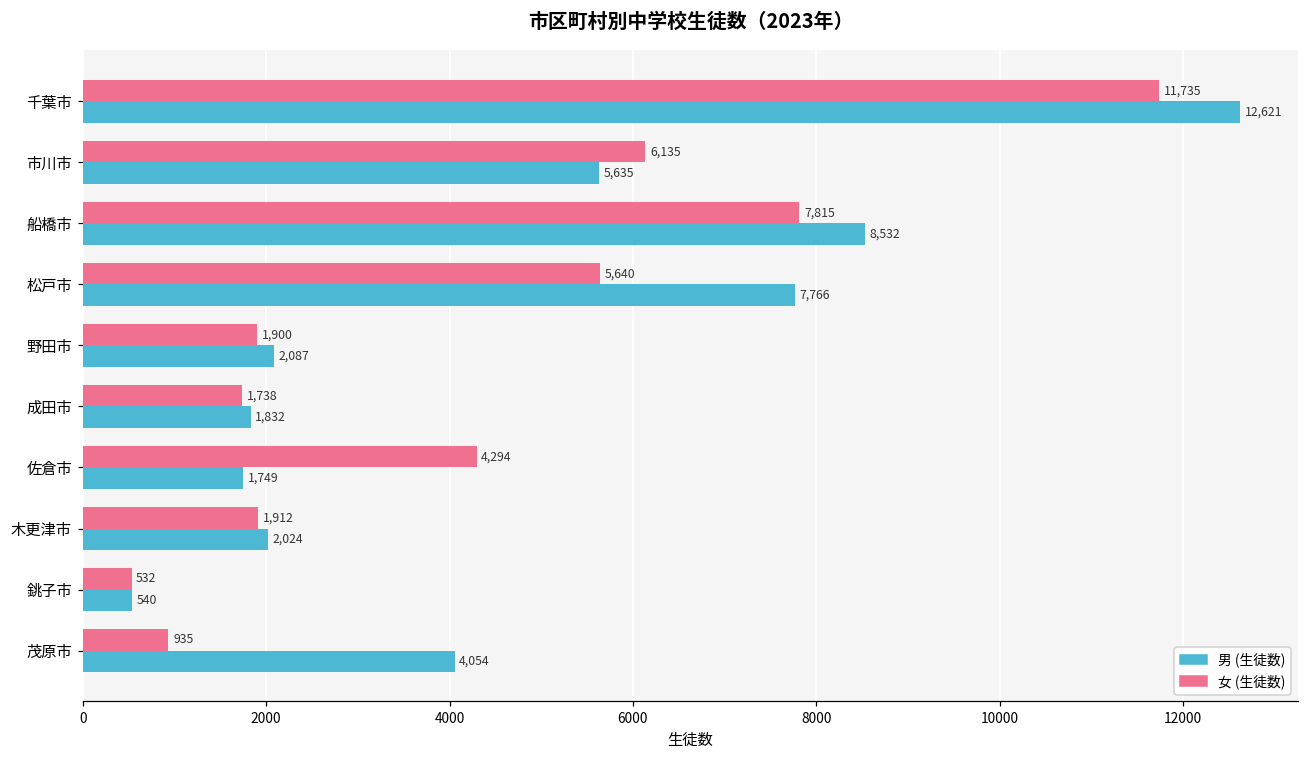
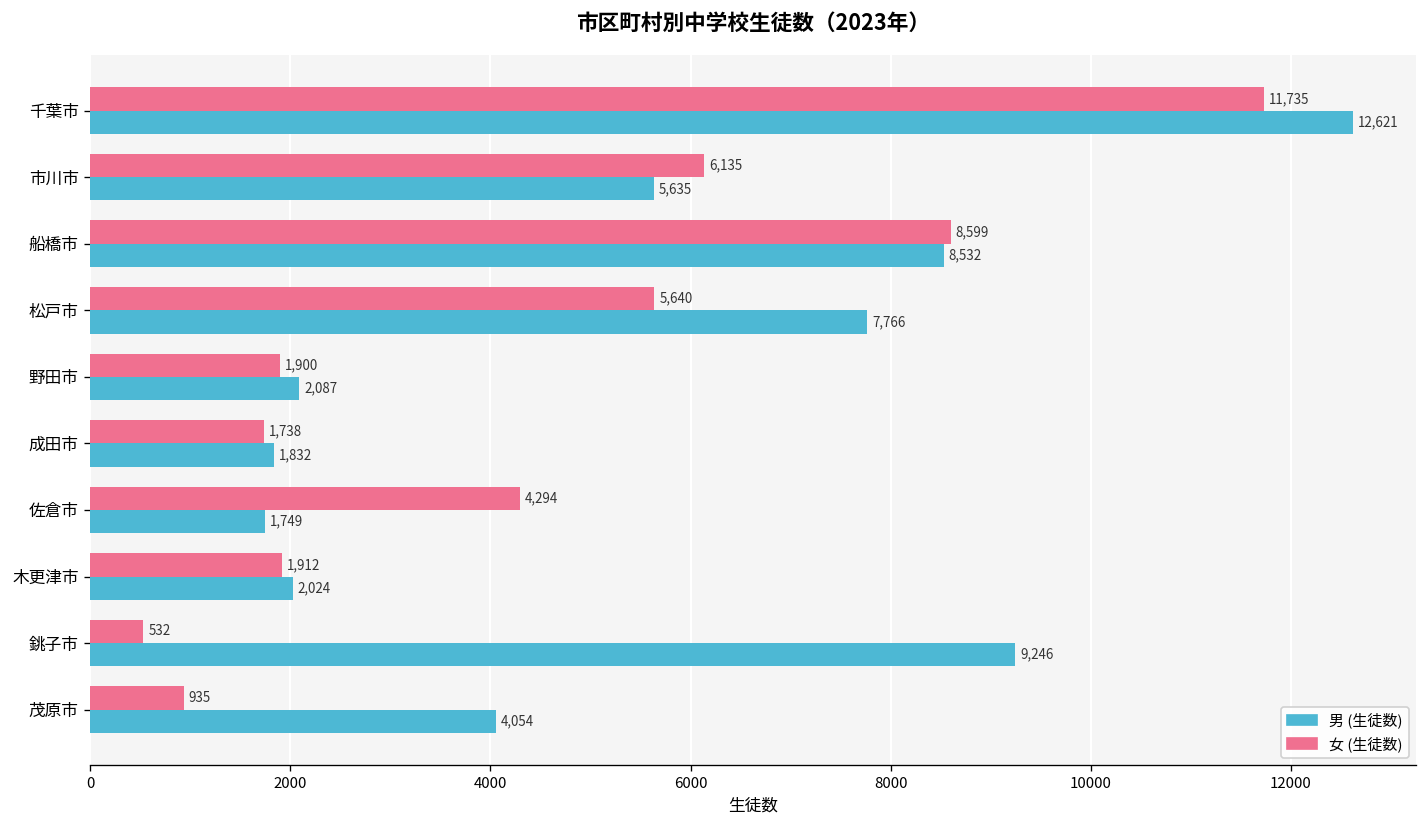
  {
    "男 (生徒数)": {
      "千葉市": "12,621",
      "市川市": "5,635",
      "船橋市": "8,532",
      "松戸市": "7,766",
      "野田市": "2,087",
      "成田市": "1,832",
      "佐倉市": "1,749",
      "木更津市": "2,024",
-     "銚子市": "540",
+     "銚子市": "9,246",
      "茂原市": "4,054"
    },
    "女 (生徒数)": {
      "千葉市": "11,735",
      "市川市": "6,135",
-     "船橋市": "7,815",
+     "船橋市": "8,599",
      "松戸市": "5,640",
      "野田市": "1,900",
      "成田市": "1,738",
      "佐倉市": "4,294",
      "木更津市": "1,912",
      "銚子市": "532",
      "茂原市": "935"
    }
  }
